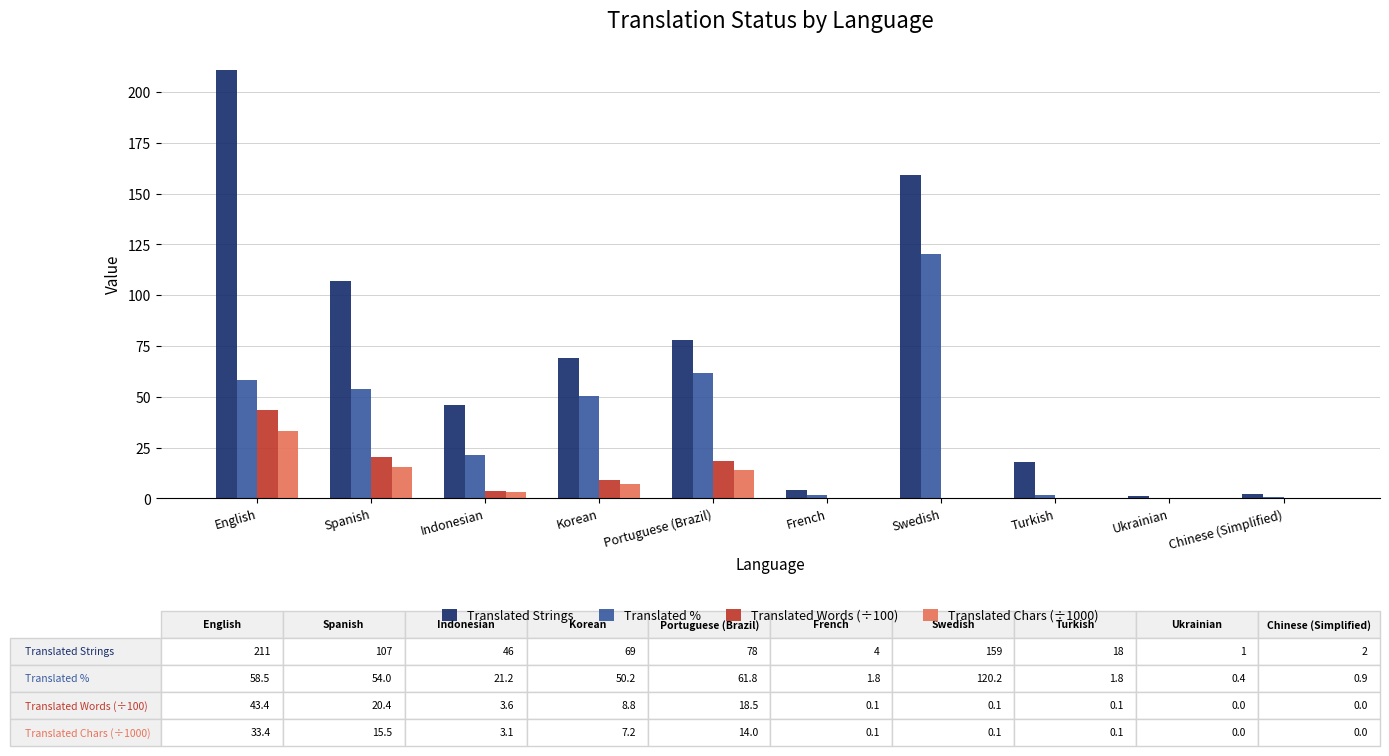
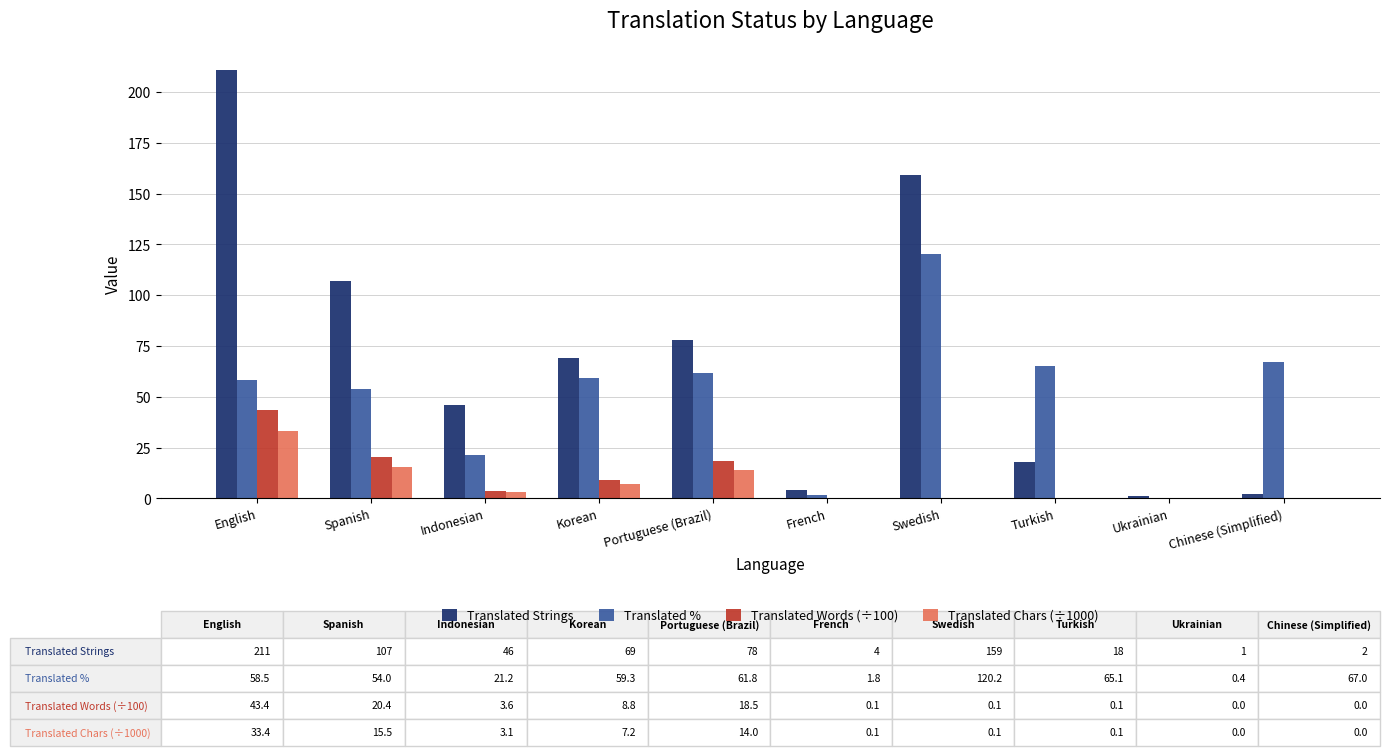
  {
    "Translated Strings": {
      "English": 211,
      "Spanish": 107,
      "Indonesian": 46,
      "Korean": 69,
      "Portuguese (Brazil)": 78,
      "French": 4,
      "Swedish": 159,
      "Turkish": 18,
      "Chinese (Simplified)": 2
    },
    "Translated %": {
-     "Korean": 50.2,
-     "Turkish": 1.8,
-     "Chinese (Simplified)": 0.9
+     "Korean": 59.3,
+     "Turkish": 65.1,
+     "Chinese (Simplified)": 67.0
    },
    "Translated Words (÷100)": {
      "English": 43,
      "Spanish": 20,
      "Indonesian": 4,
      "Korean": 9,
      "Portuguese (Brazil)": 19,
      "Ukrainian": 0,
      "Chinese (Simplified)": 0
    },
    "Translated Chars (÷1000)": {
      "English": 33,
      "Spanish": 16,
      "Indonesian": 3,
      "Korean": 7,
      "Portuguese (Brazil)": 14,
      "Ukrainian": 0,
      "Chinese (Simplified)": 0
    }
  }
